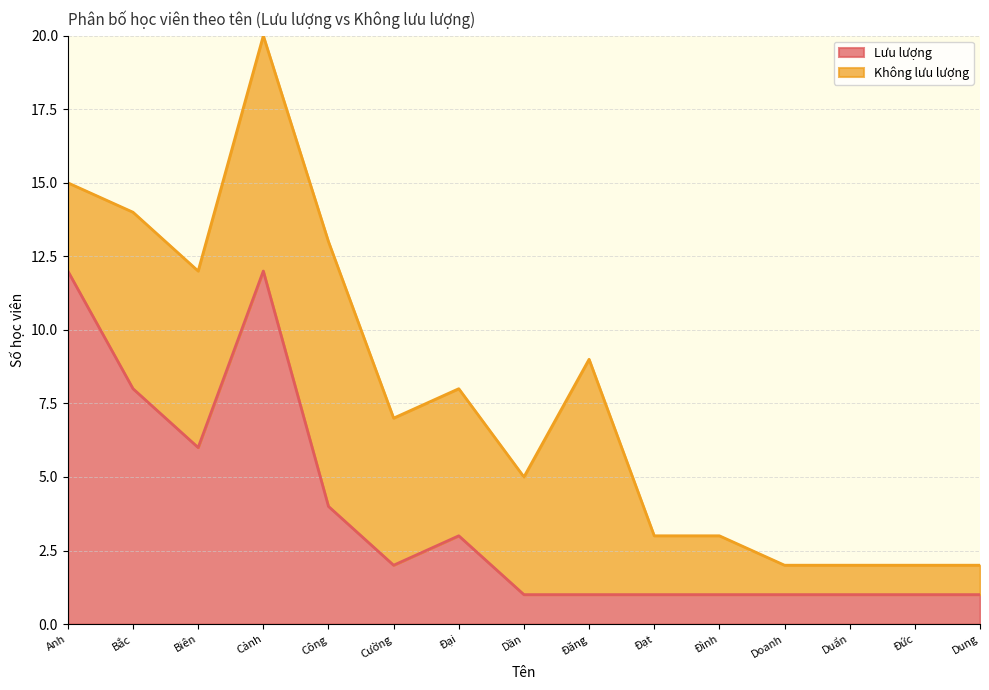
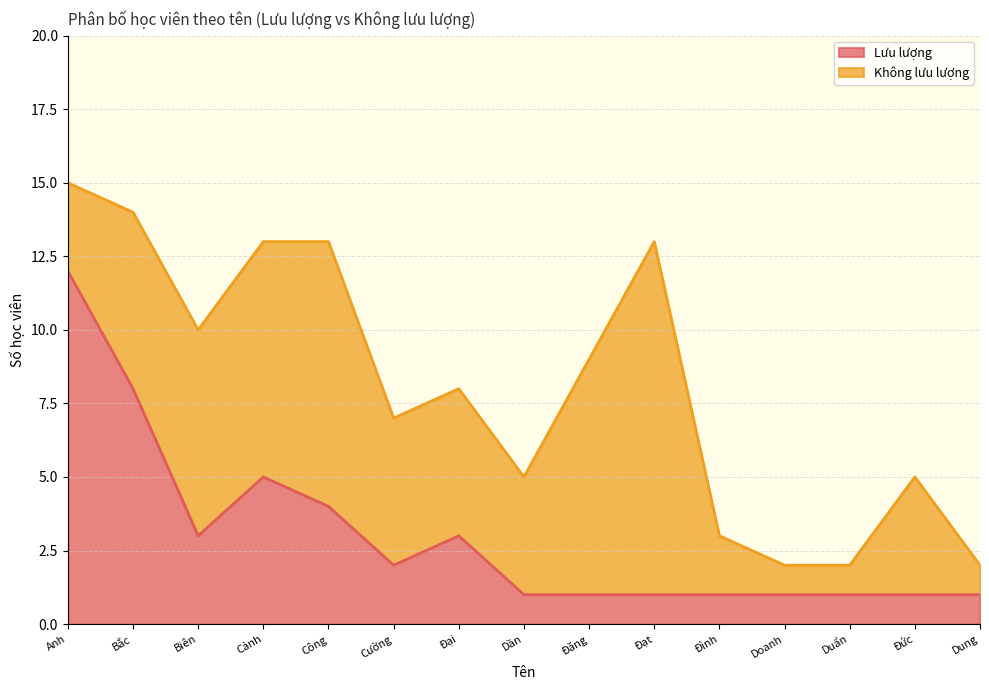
  {
    "Lưu lượng": {
      "Anh": 12,
      "Bắc": 8,
-     "Biên": 6,
-     "Cảnh": 12,
+     "Biên": 3,
+     "Cảnh": 5,
      "Công": 4,
      "Cường": 2,
      "Đại": 3,
      "Dần": 1,
      "Đăng": 1,
      "Đạt": 1,
      "Đình": 1,
      "Doanh": 1,
      "Duẩn": 1,
      "Đức": 1,
      "Dung": 1
    },
    "Không lưu lượng": {
      "Anh": 3,
      "Bắc": 6,
-     "Biên": 6,
+     "Biên": 7,
      "Cảnh": 8,
      "Công": 9,
      "Cường": 5,
      "Đại": 5,
      "Dần": 4,
      "Đăng": 8,
-     "Đạt": 2,
+     "Đạt": 12,
      "Đình": 2,
      "Doanh": 1,
      "Duẩn": 1,
-     "Đức": 1,
+     "Đức": 4,
      "Dung": 1
    }
  }
